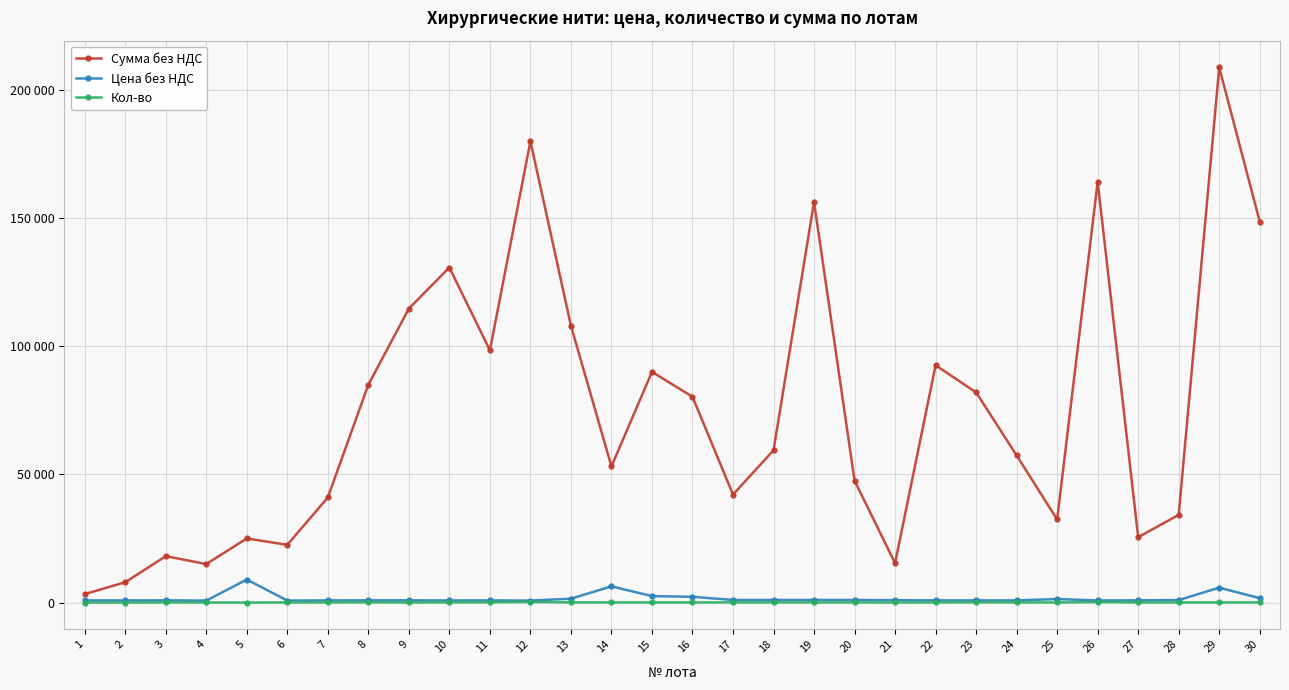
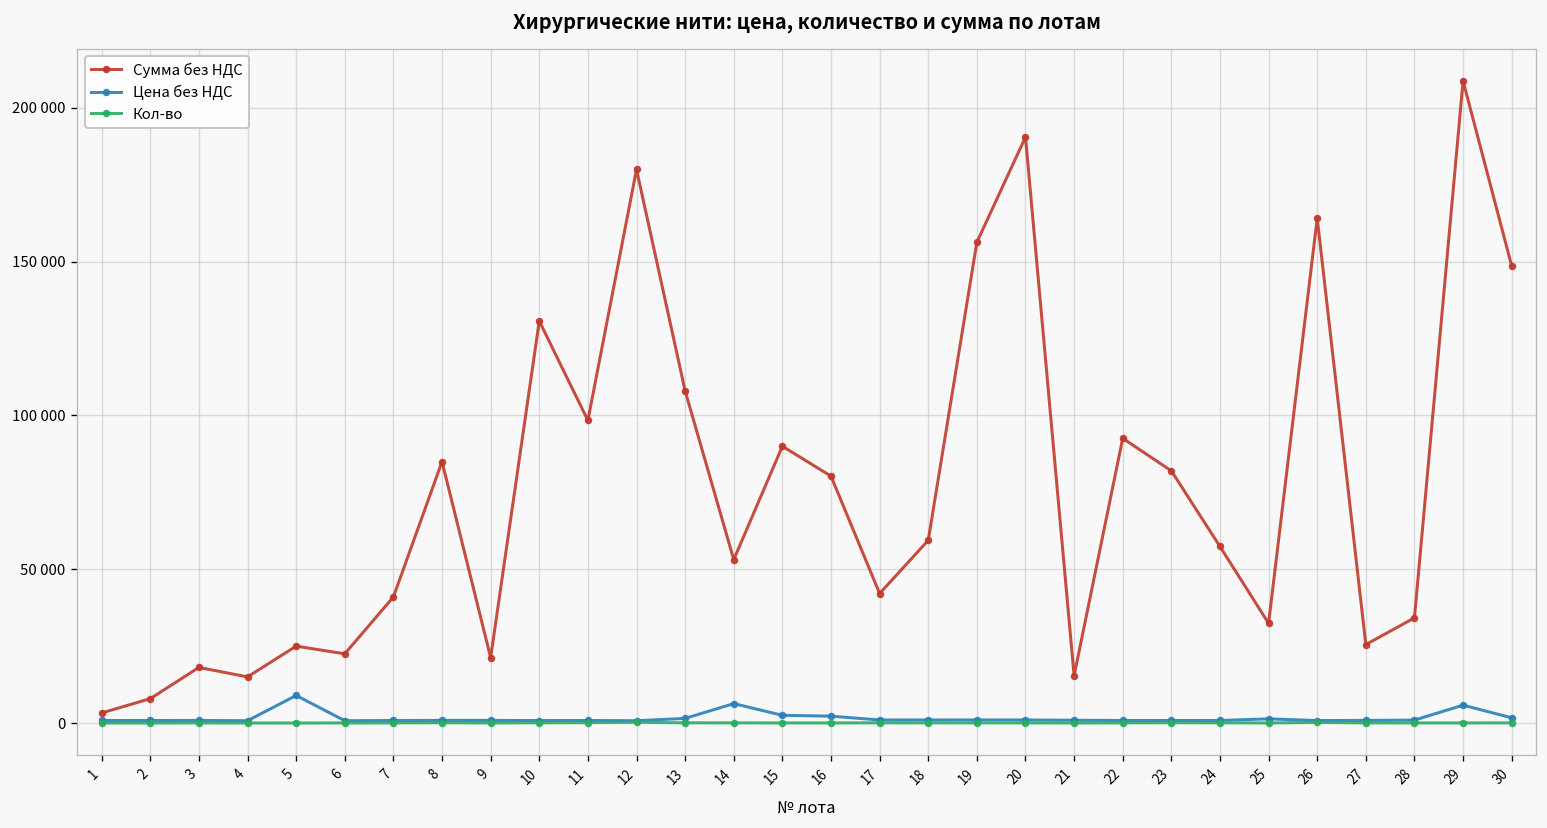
  {
    "Сумма без НДС": {
      "1": 3000,
      "2": 8000,
      "3": 18000,
      "4": 15000,
      "5": 25000,
      "6": 23000,
      "7": 41000,
      "8": 85000,
-     "9": 115000,
+     "9": 21000,
      "10": 131000,
      "11": 98000,
      "12": 180000,
      "13": 108000,
      "14": 53000,
      "15": 90000,
      "16": 80000,
      "17": 42000,
      "18": 59000,
      "19": 156000,
-     "20": 48000,
+     "20": 191000,
      "21": 15000,
      "22": 93000,
      "23": 82000,
      "24": 57000,
      "25": 32000,
      "26": 164000,
      "27": 26000,
      "28": 34000,
      "29": 209000,
      "30": 149000
    },
    "Цена без НДС": {
      "5": 9000,
      "13": 2000,
      "14": 6000,
      "15": 3000,
      "16": 2000,
      "25": 1000,
      "29": 6000,
      "30": 2000
    },
    "Кол-во": {
      "5": 0,
      "13": 0,
      "14": 0,
      "15": 0,
      "16": 0,
      "25": 0,
      "29": 0,
      "30": 0
    }
  }
